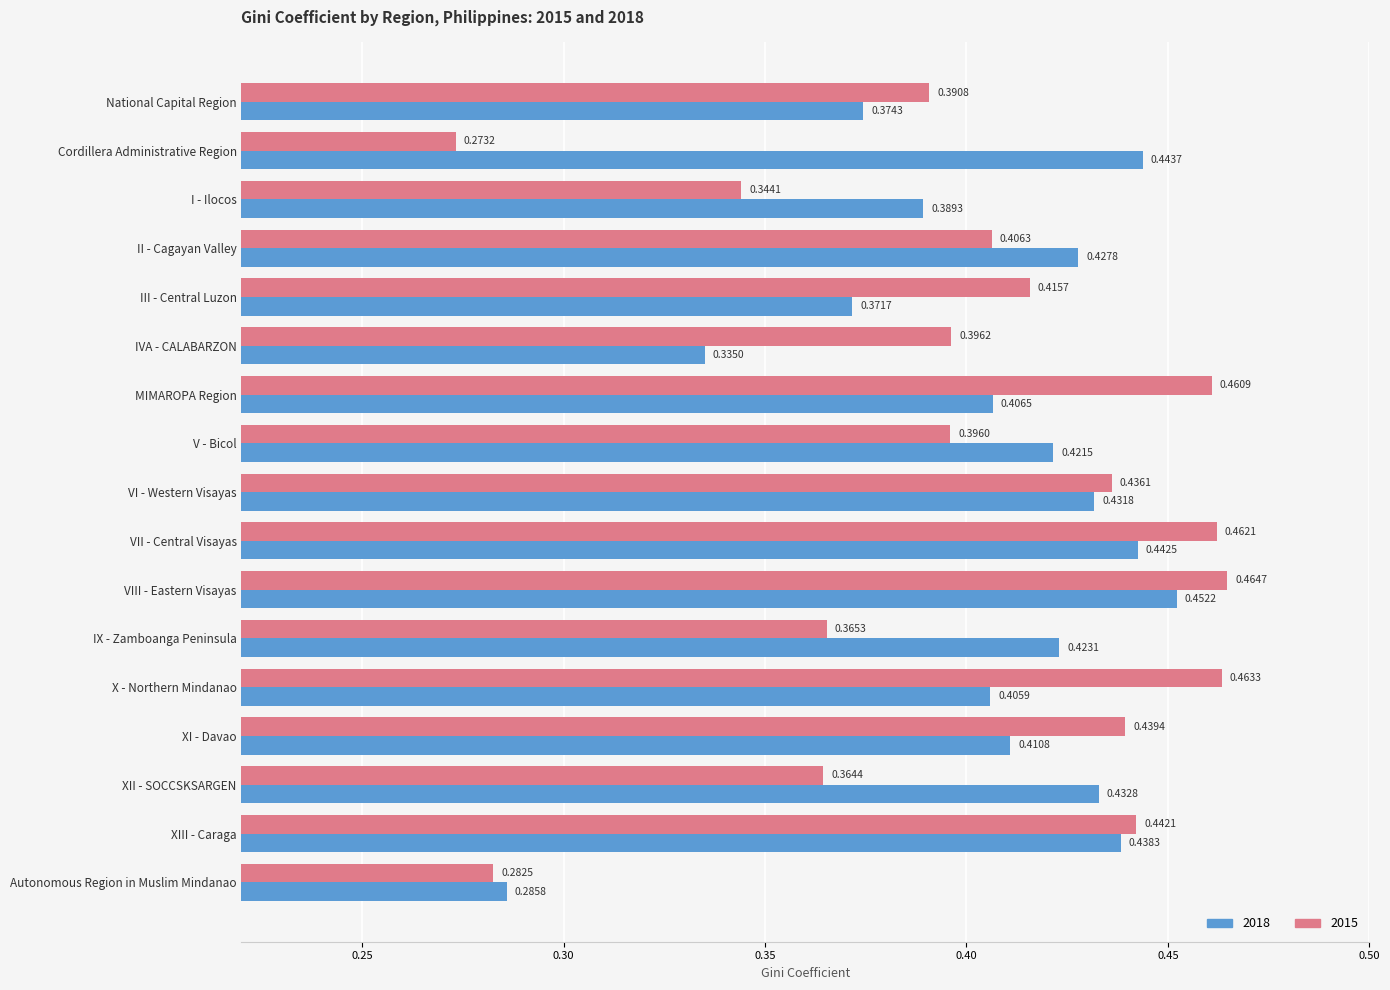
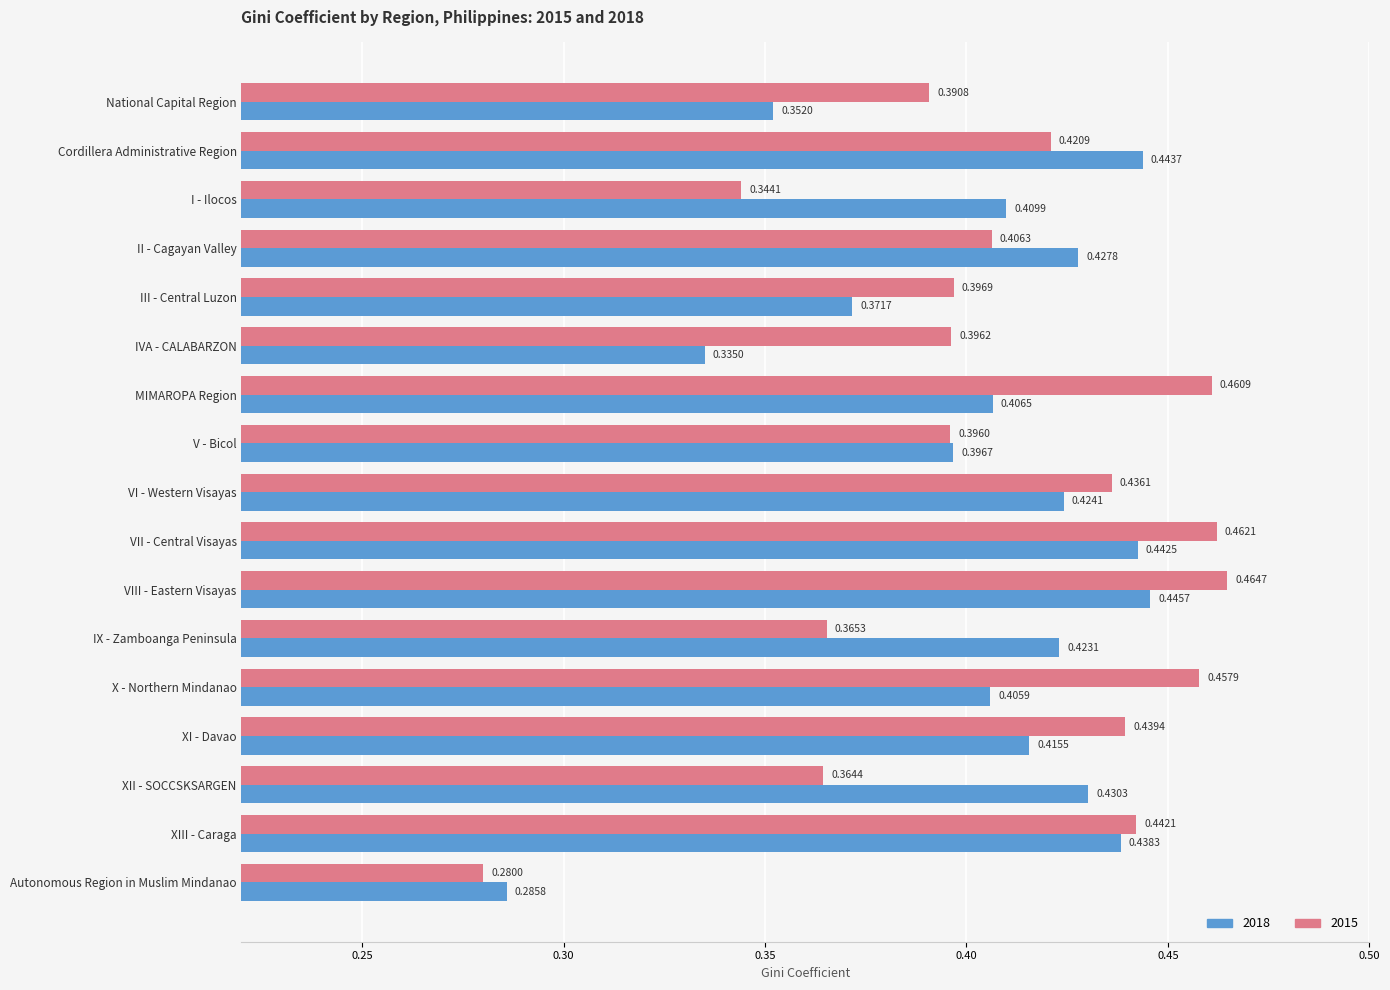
  {
    "2018": {
-     "National Capital Region": 0.3743,
+     "National Capital Region": 0.3520,
      "Cordillera Administrative Region": 0.4437,
-     "I - Ilocos": 0.3893,
+     "I - Ilocos": 0.4099,
      "II - Cagayan Valley": 0.4278,
      "III - Central Luzon": 0.3717,
      "IVA - CALABARZON": 0.3350,
      "MIMAROPA Region": 0.4065,
-     "V - Bicol": 0.4215,
-     "VI - Western Visayas": 0.4318,
+     "V - Bicol": 0.3967,
+     "VI - Western Visayas": 0.4241,
      "VII - Central Visayas": 0.4425,
-     "VIII - Eastern Visayas": 0.4522,
+     "VIII - Eastern Visayas": 0.4457,
      "IX - Zamboanga Peninsula": 0.4231,
      "X - Northern Mindanao": 0.4059,
-     "XI - Davao": 0.4108,
-     "XII - SOCCSKSARGEN": 0.4328,
+     "XI - Davao": 0.4155,
+     "XII - SOCCSKSARGEN": 0.4303,
      "XIII - Caraga": 0.4383,
      "Autonomous Region in Muslim Mindanao": 0.2858
    },
    "2015": {
      "National Capital Region": 0.3908,
-     "Cordillera Administrative Region": 0.2732,
+     "Cordillera Administrative Region": 0.4209,
      "I - Ilocos": 0.3441,
      "II - Cagayan Valley": 0.4063,
-     "III - Central Luzon": 0.4157,
+     "III - Central Luzon": 0.3969,
      "IVA - CALABARZON": 0.3962,
      "MIMAROPA Region": 0.4609,
      "V - Bicol": 0.3960,
      "VI - Western Visayas": 0.4361,
      "VII - Central Visayas": 0.4621,
      "VIII - Eastern Visayas": 0.4647,
      "IX - Zamboanga Peninsula": 0.3653,
-     "X - Northern Mindanao": 0.4633,
+     "X - Northern Mindanao": 0.4579,
      "XI - Davao": 0.4394,
      "XII - SOCCSKSARGEN": 0.3644,
      "XIII - Caraga": 0.4421,
-     "Autonomous Region in Muslim Mindanao": 0.2825
+     "Autonomous Region in Muslim Mindanao": 0.2800
    }
  }
